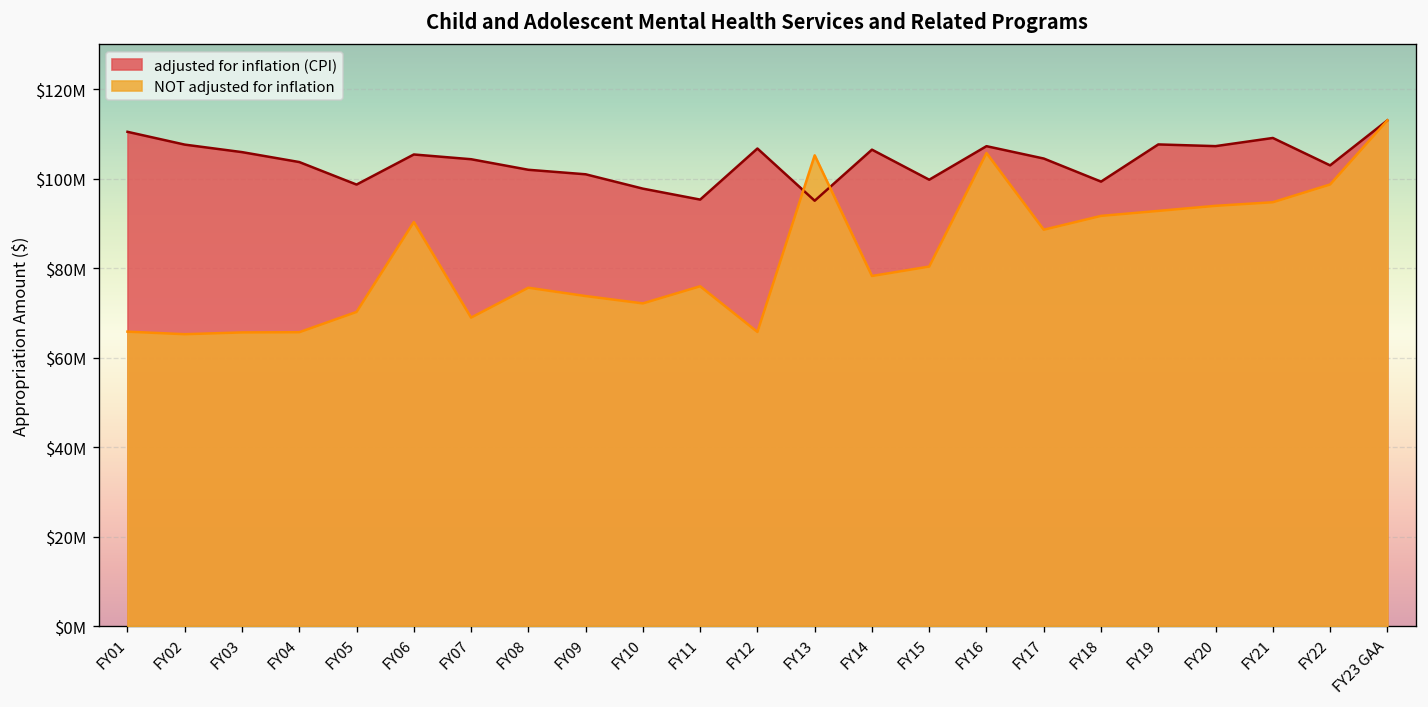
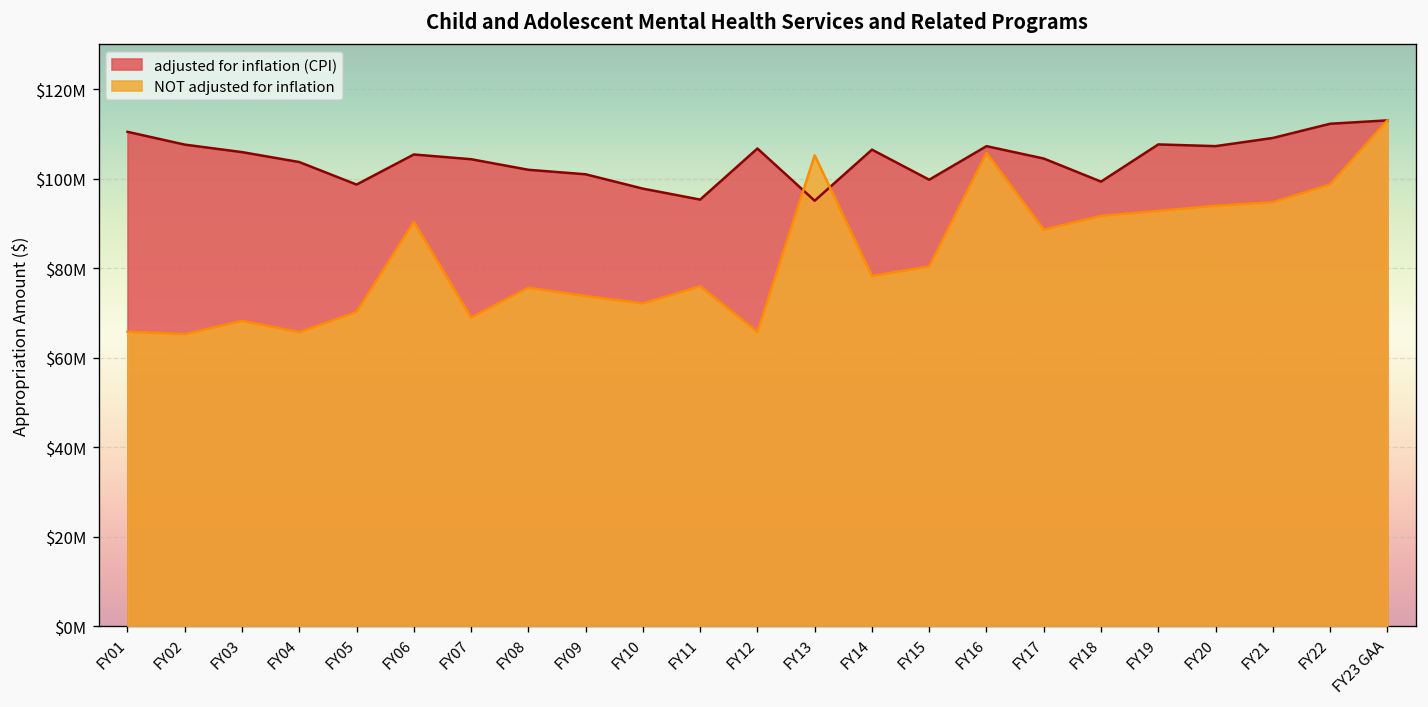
  {
    "adjusted for inflation (CPI)": {
      "FY01": "$111000000",
      "FY02": "$108000000",
      "FY03": "$106000000",
      "FY04": "$104000000",
      "FY05": "$99000000",
      "FY06": "$105000000",
      "FY07": "$104000000",
      "FY08": "$102000000",
      "FY09": "$101000000",
      "FY10": "$98000000",
      "FY11": "$95000000",
      "FY12": "$107000000",
      "FY13": "$95000000",
      "FY14": "$107000000",
      "FY15": "$100000000",
      "FY16": "$107000000",
      "FY17": "$105000000",
      "FY18": "$99000000",
      "FY19": "$108000000",
      "FY20": "$107000000",
      "FY21": "$109000000",
-     "FY22": "$103000000"
+     "FY22": "$112000000"
    },
    "NOT adjusted for inflation": {
      "FY01": "$66000000",
      "FY02": "$65000000",
-     "FY03": "$66000000",
+     "FY03": "$68000000",
      "FY04": "$66000000",
      "FY05": "$70000000",
      "FY06": "$90000000",
      "FY07": "$69000000",
      "FY08": "$76000000",
      "FY09": "$74000000",
      "FY10": "$72000000",
      "FY11": "$76000000",
      "FY12": "$66000000",
      "FY13": "$105000000",
      "FY14": "$78000000",
      "FY15": "$80000000",
      "FY16": "$106000000",
      "FY17": "$89000000",
      "FY18": "$92000000",
      "FY19": "$93000000",
      "FY20": "$94000000",
      "FY21": "$95000000",
      "FY22": "$99000000"
    }
  }
